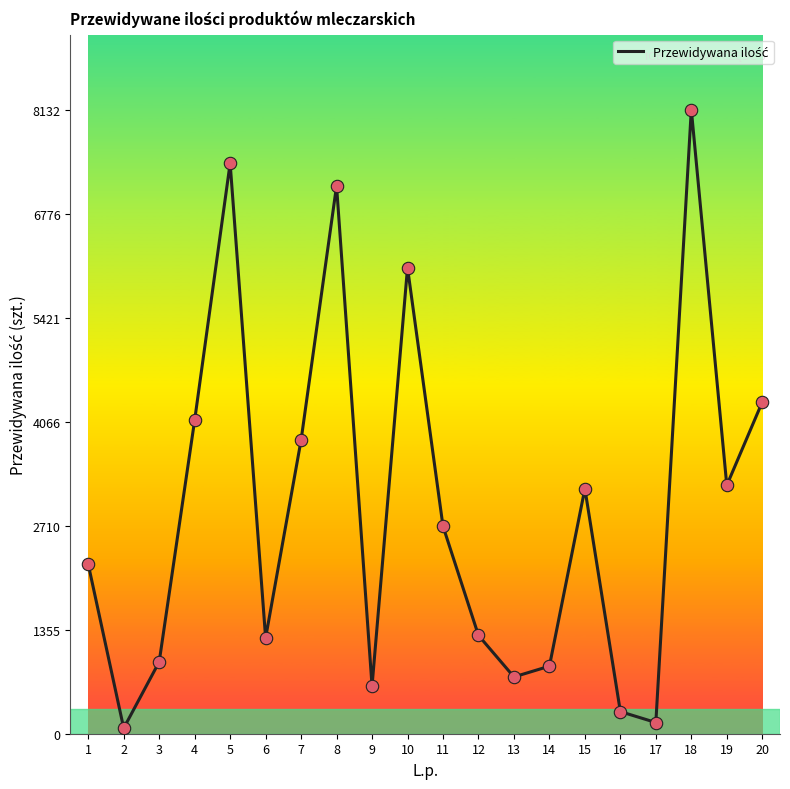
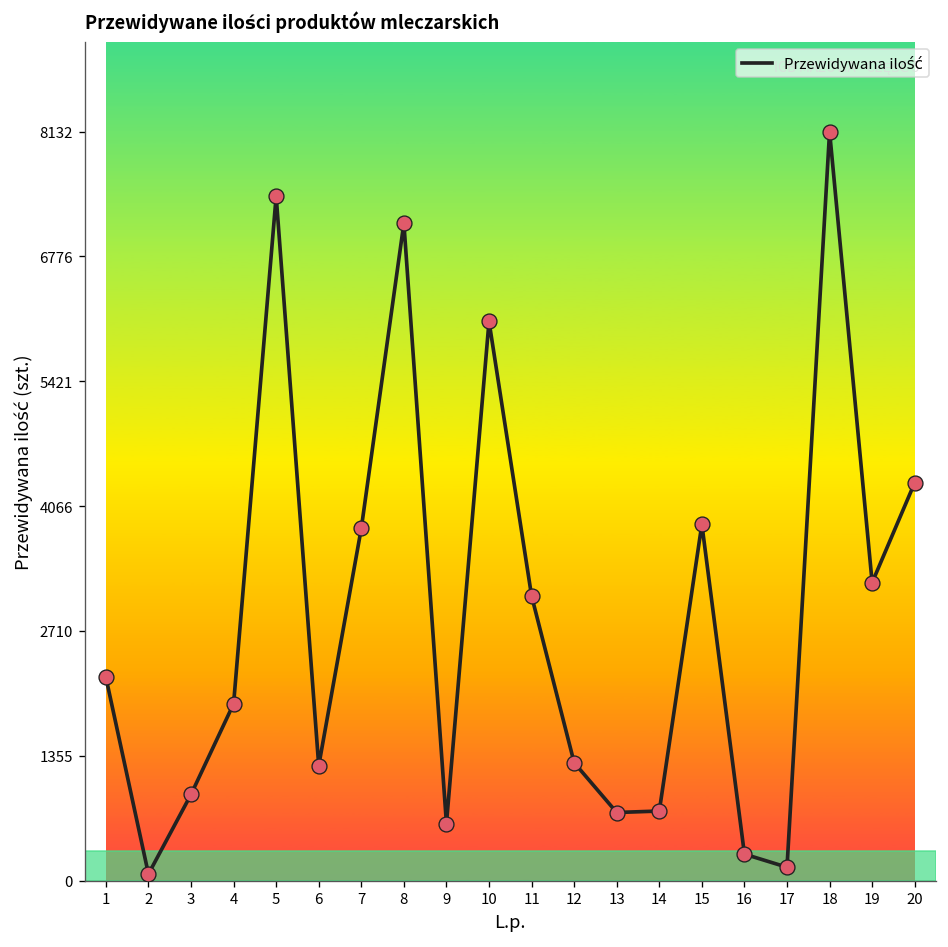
  {
    "1": 2200,
    "3": 900,
-   "4": 4100,
+   "4": 1900,
    "5": 7400,
    "6": 1200,
    "7": 3800,
    "8": 7100,
    "9": 600,
    "10": 6100,
-   "11": 2700,
+   "11": 3100,
    "12": 1300,
    "13": 700,
-   "14": 900,
-   "15": 3200,
+   "14": 800,
+   "15": 3900,
    "18": 8100,
    "19": 3200,
    "20": 4300
  }
